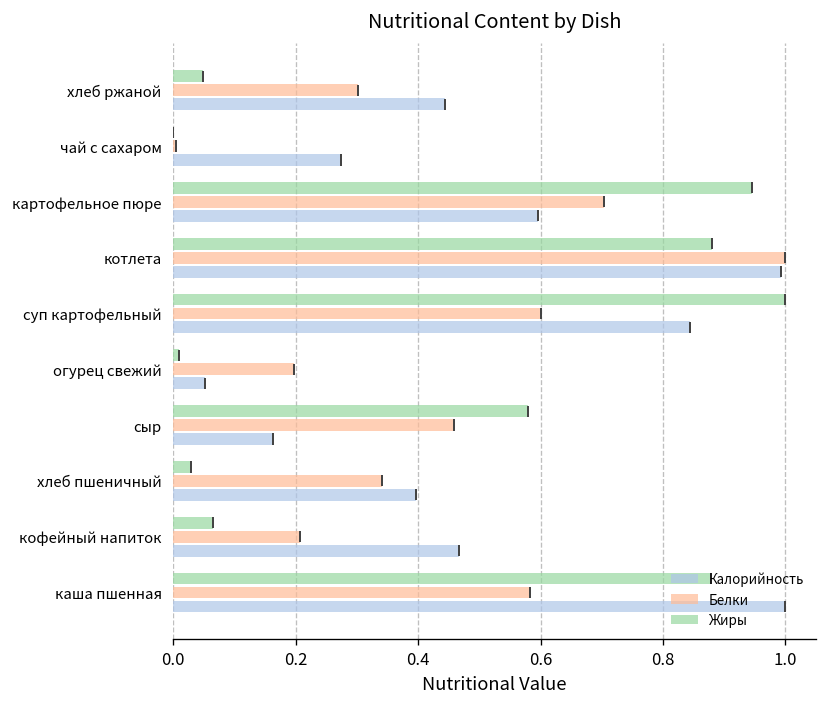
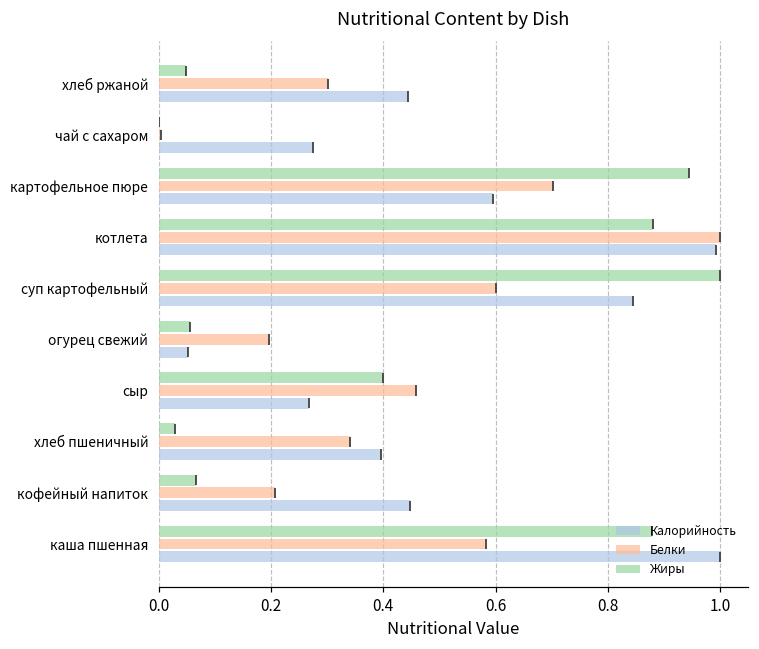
  {
    "Калорийность": {
      "хлеб ржаной": 0.44,
      "чай с сахаром": 0.27,
      "картофельное пюре": 0.60,
      "котлета": 0.99,
      "суп картофельный": 0.84,
      "огурец свежий": 0.05,
-     "сыр": 0.16,
+     "сыр": 0.27,
      "хлеб пшеничный": 0.40,
-     "кофейный напиток": 0.47,
+     "кофейный напиток": 0.45,
      "каша пшенная": 1.00
    },
    "Белки": {
      "хлеб ржаной": 0.30,
      "картофельное пюре": 0.70,
      "котлета": 1.00,
      "суп картофельный": 0.60,
      "огурец свежий": 0.20,
      "сыр": 0.46,
      "хлеб пшеничный": 0.34,
      "кофейный напиток": 0.21,
      "каша пшенная": 0.58
    },
    "Жиры": {
      "хлеб ржаной": 0.05,
      "чай с сахаром": 0.00,
      "картофельное пюре": 0.95,
      "котлета": 0.88,
      "суп картофельный": 1.00,
-     "огурец свежий": 0.01,
-     "сыр": 0.58,
+     "огурец свежий": 0.06,
+     "сыр": 0.40,
      "хлеб пшеничный": 0.03,
      "кофейный напиток": 0.07,
      "каша пшенная": 0.88
    }
  }
